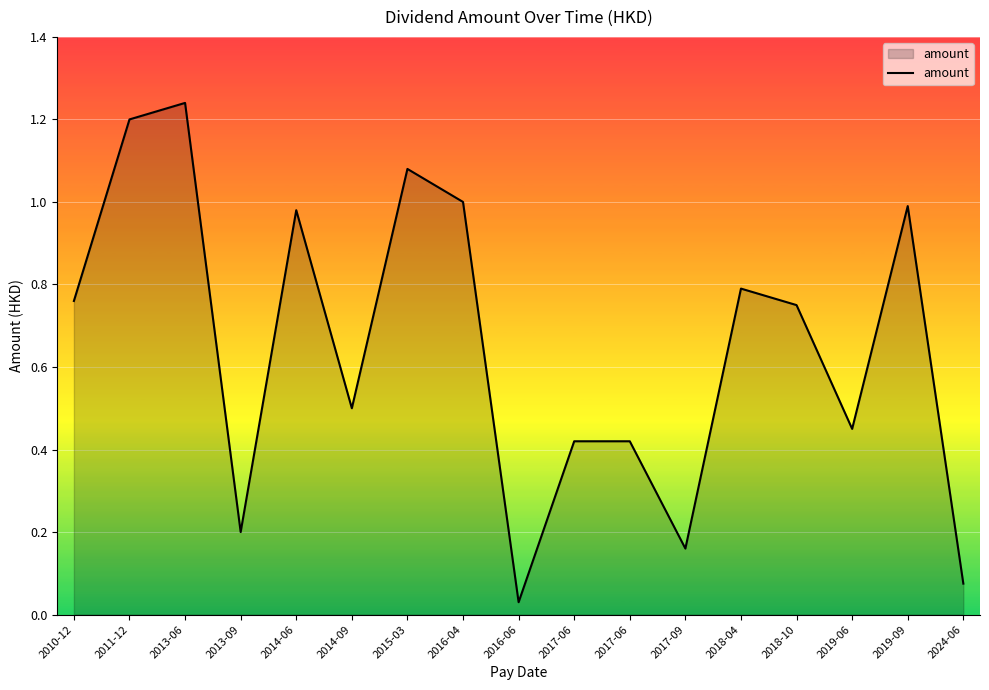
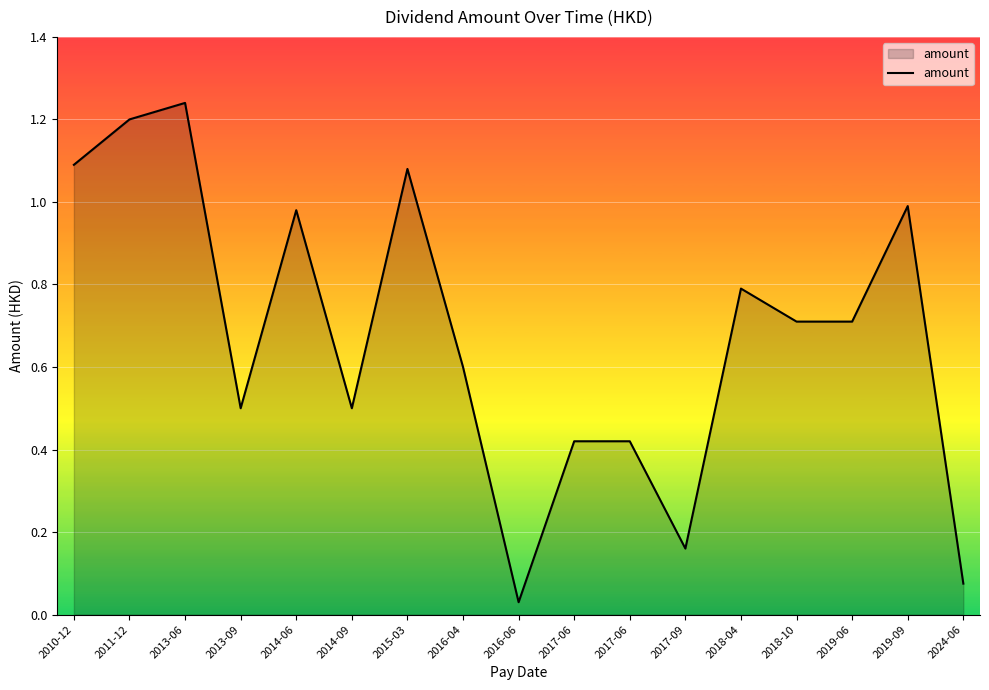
  {
-   "2010-12": 0.76,
+   "2010-12": 1.09,
    "2011-12": 1.20,
    "2013-06": 1.24,
-   "2013-09": 0.2,
+   "2013-09": 0.5,
    "2014-06": 0.98,
    "2014-09": 0.50,
    "2015-03": 1.08,
-   "2016-04": 1.0,
+   "2016-04": 0.6,
    "2016-06": 0.03,
    "2017-09": 0.16,
    "2018-04": 0.79,
-   "2018-10": 0.75,
-   "2019-06": 0.45,
+   "2018-10": 0.71,
+   "2019-06": 0.71,
    "2019-09": 0.99,
    "2024-06": 0.08
  }
